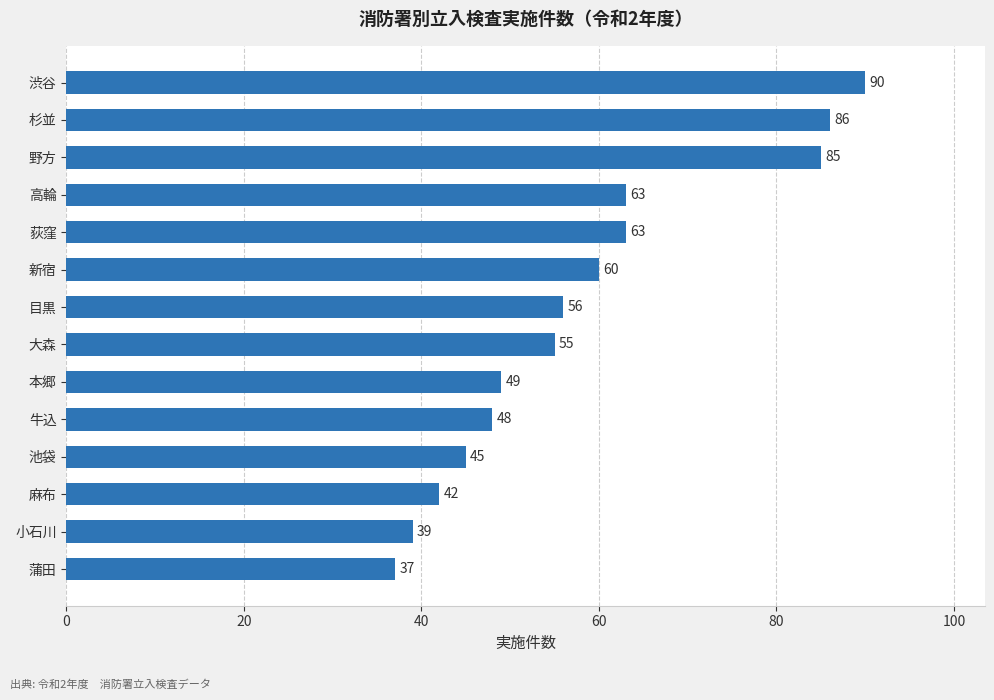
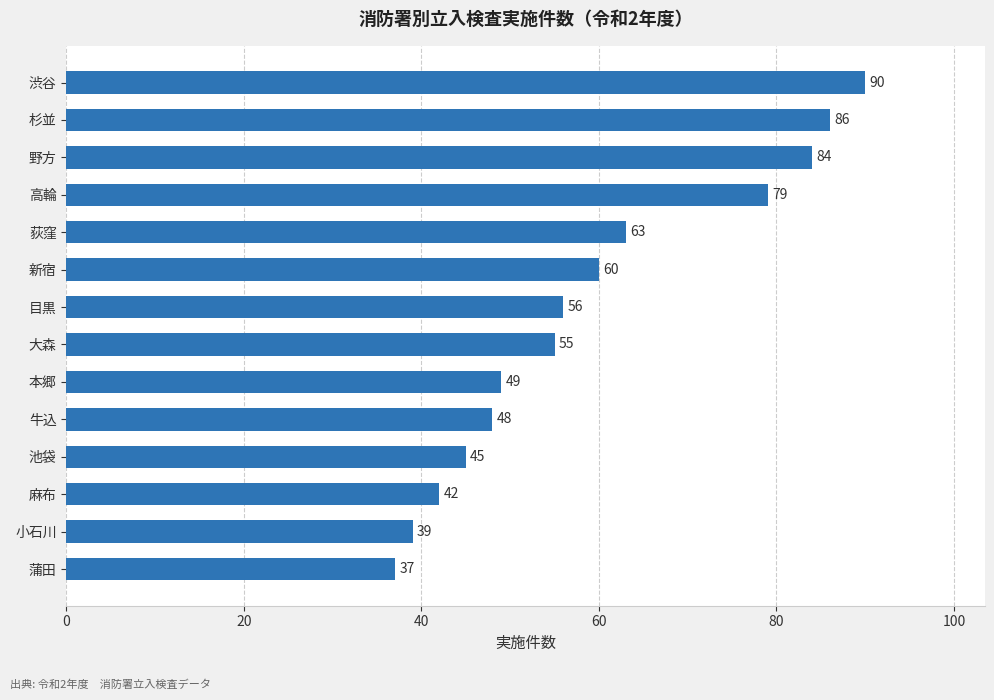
  {
    "渋谷": 90,
    "杉並": 86,
-   "野方": 85,
-   "高輪": 63,
+   "野方": 84,
+   "高輪": 79,
    "荻窪": 63,
    "新宿": 60,
    "目黒": 56,
    "大森": 55,
    "本郷": 49,
    "牛込": 48,
    "池袋": 45,
    "麻布": 42,
    "小石川": 39,
    "蒲田": 37
  }
